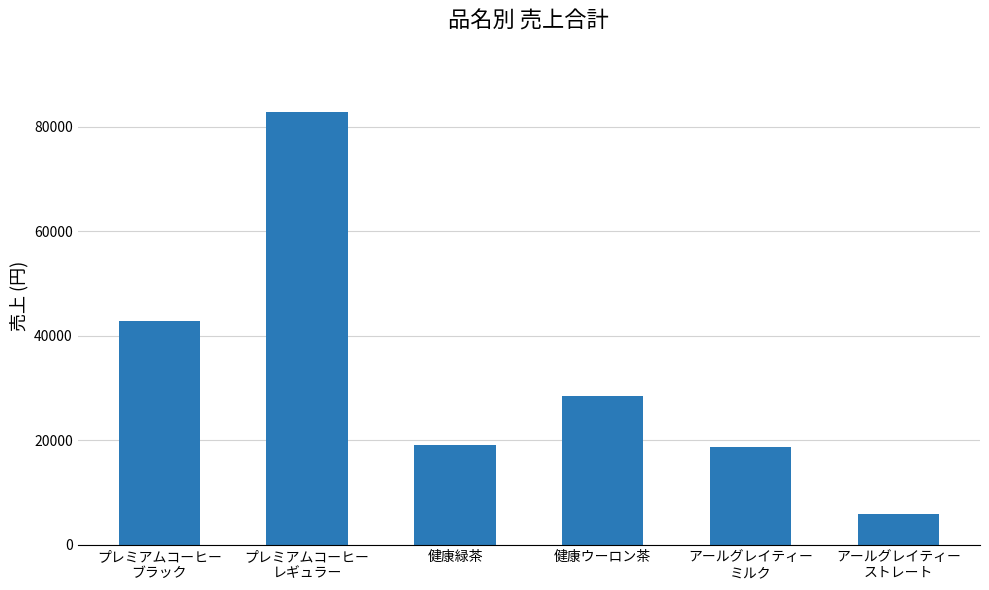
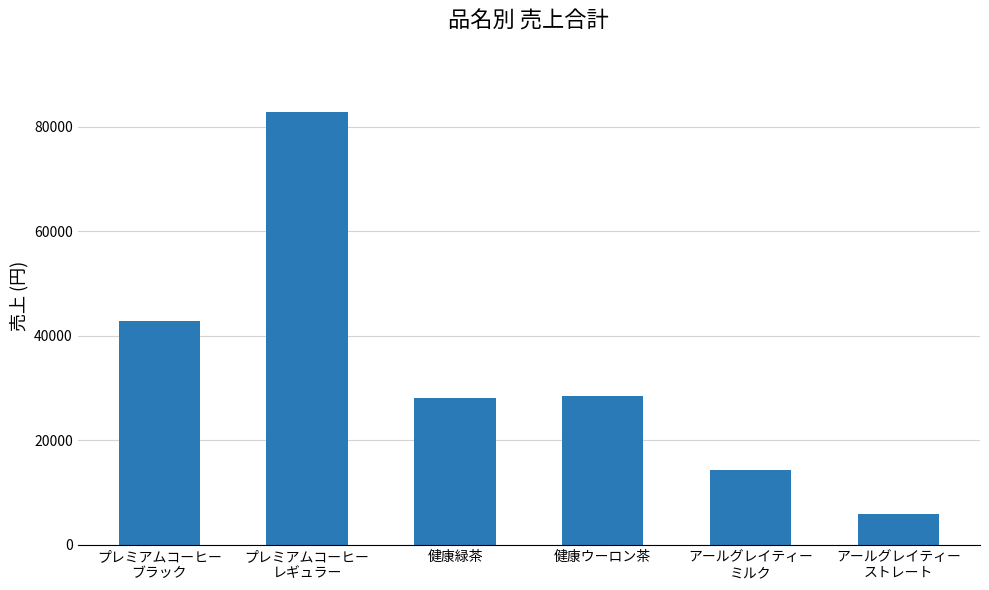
  {
    "プレミアムコーヒー ブラック": 43000,
    "プレミアムコーヒー レギュラー": 83000,
-   "健康緑茶": 19000,
+   "健康緑茶": 28000,
    "健康ウーロン茶": 28000,
-   "アールグレイティー ミルク": 19000,
+   "アールグレイティー ミルク": 14000,
    "アールグレイティー ストレート": 6000
  }
